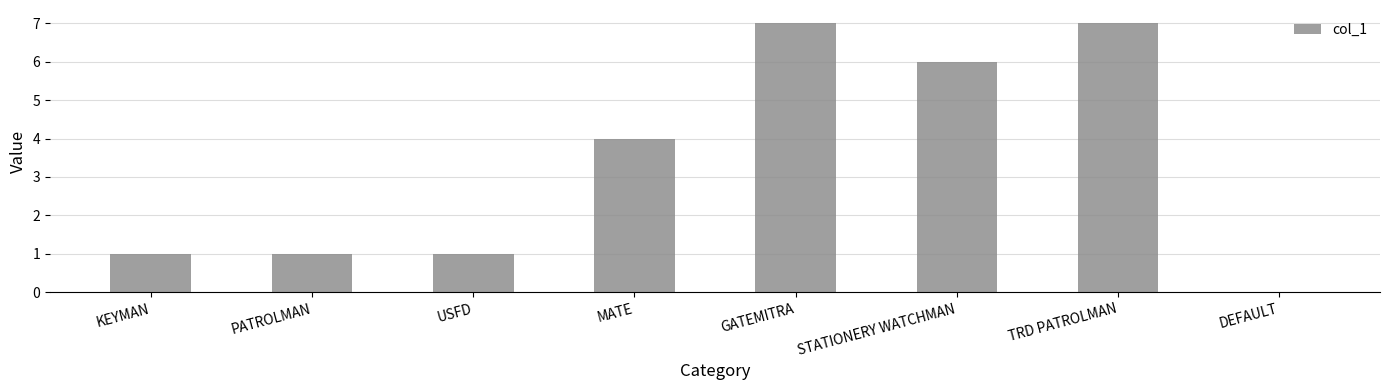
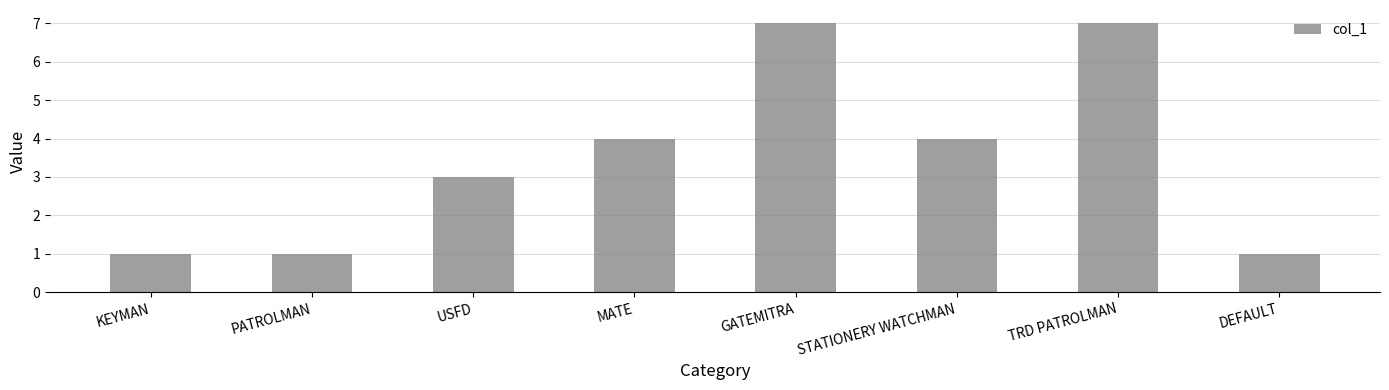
  {
    "KEYMAN": 1,
    "PATROLMAN": 1,
-   "USFD": 1,
+   "USFD": 3,
    "MATE": 4,
    "GATEMITRA": 7,
-   "STATIONERY WATCHMAN": 6,
+   "STATIONERY WATCHMAN": 4,
    "TRD PATROLMAN": 7,
-   "DEFAULT": 0
+   "DEFAULT": 1
  }
